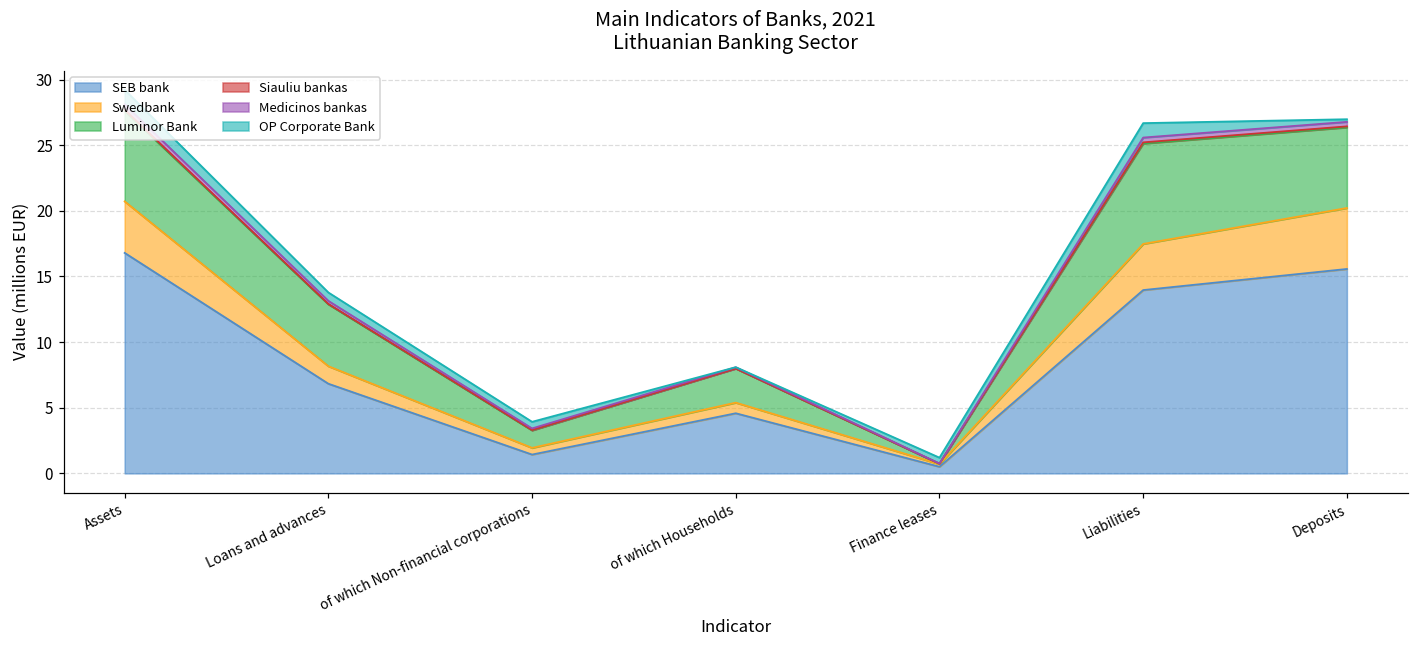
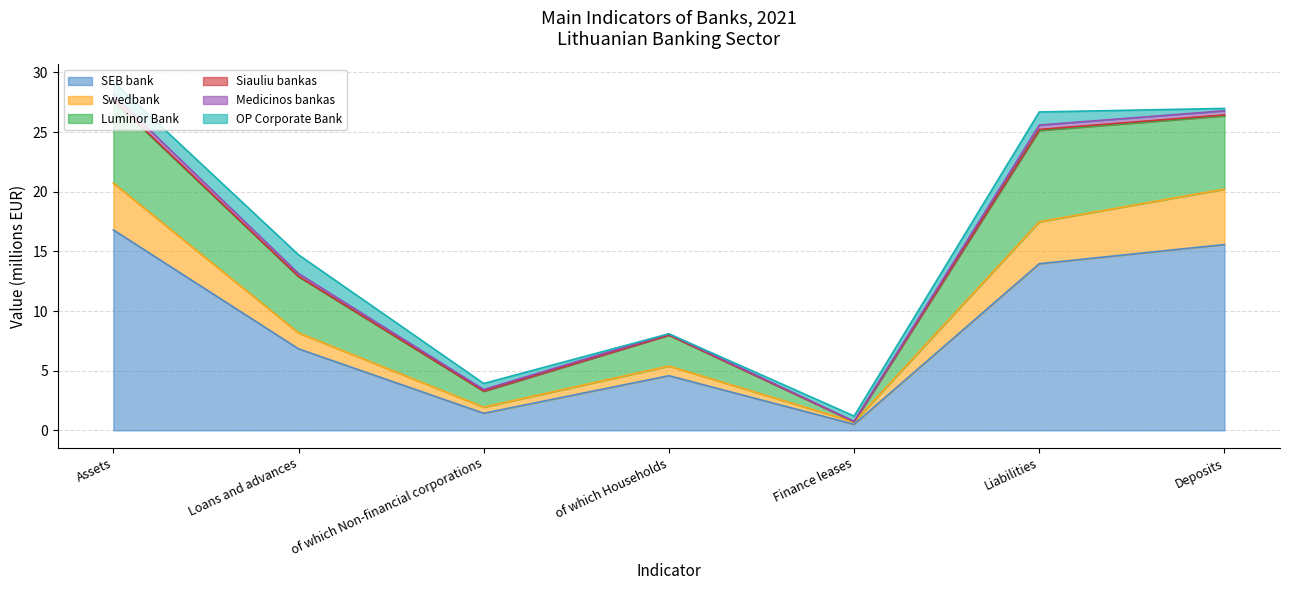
  {
    "SEB bank": {
      "Assets": 16.8,
      "Loans and advances": 6.8,
      "of which Non-financial corporations": 1.4,
      "of which Households": 4.6,
      "Liabilities": 14.0,
      "Deposits": 15.6
    },
    "Swedbank": {
      "Assets": 3.9,
      "Loans and advances": 1.3,
      "of which Non-financial corporations": 0.5,
      "of which Households": 0.8,
      "Liabilities": 3.5,
      "Deposits": 4.6
    },
    "Medicinos bankas": {
      "Loans and advances": 0.2,
      "Liabilities": 0.4
    },
    "OP Corporate Bank": {
-     "Loans and advances": 0.6,
+     "Loans and advances": 1.6,
      "of which Non-financial corporations": 0.5,
      "Finance leases": 0.4,
      "Liabilities": 1.1
    }
  }
